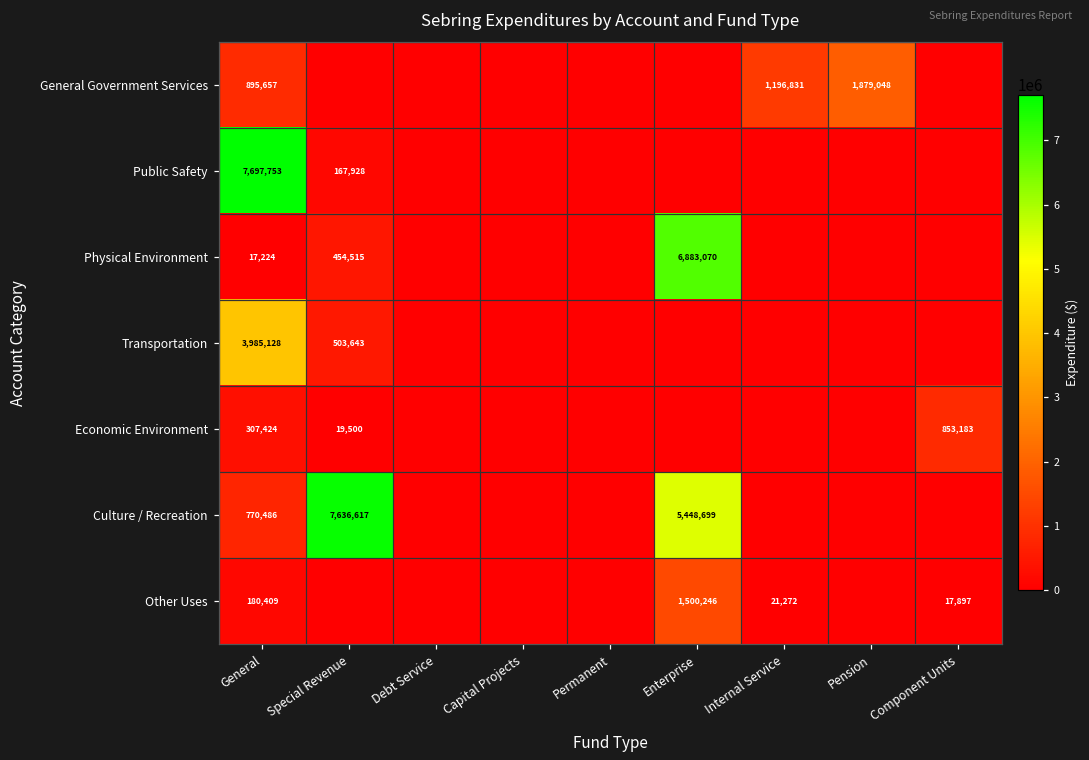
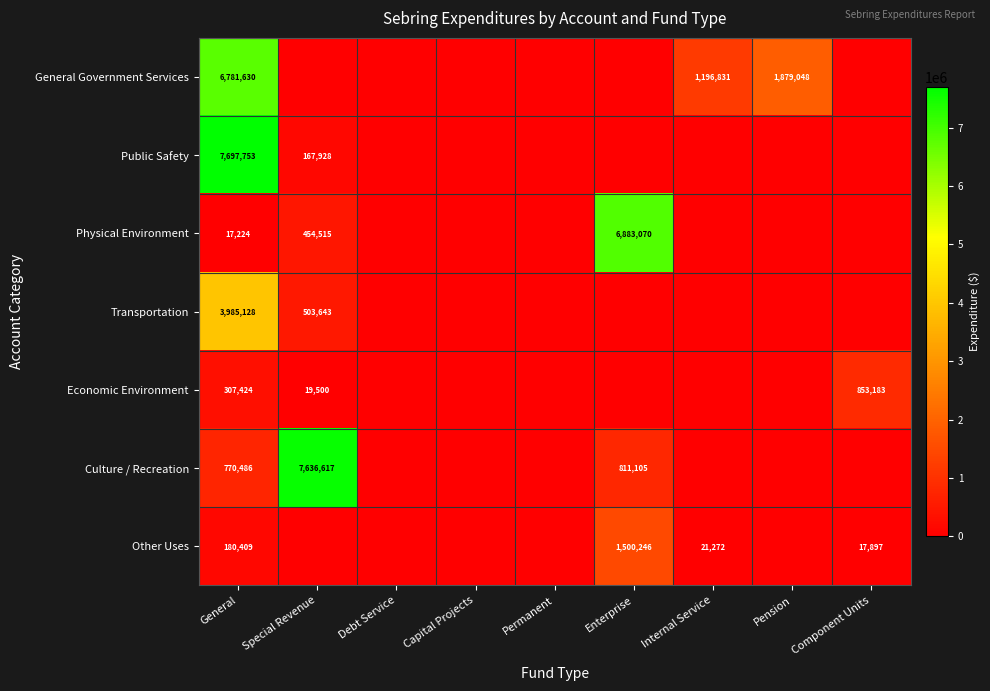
  {
    "General Government Services": {
-     "General": "895,657",
+     "General": "6,781,630",
      "Internal Service": "1,196,831",
      "Pension": "1,879,048"
    },
    "Public Safety": {
      "General": "7,697,753",
      "Special Revenue": "167,928"
    },
    "Physical Environment": {
      "General": "17,224",
      "Special Revenue": "454,515",
      "Enterprise": "6,883,070"
    },
    "Transportation": {
      "General": "3,985,128",
      "Special Revenue": "503,643"
    },
    "Economic Environment": {
      "General": "307,424",
      "Special Revenue": "19,500",
      "Component Units": "853,183"
    },
    "Culture / Recreation": {
      "General": "770,486",
      "Special Revenue": "7,636,617",
-     "Enterprise": "5,448,699"
+     "Enterprise": "811,105"
    },
    "Other Uses": {
      "General": "180,409",
      "Enterprise": "1,500,246",
      "Internal Service": "21,272",
      "Component Units": "17,897"
    }
  }
